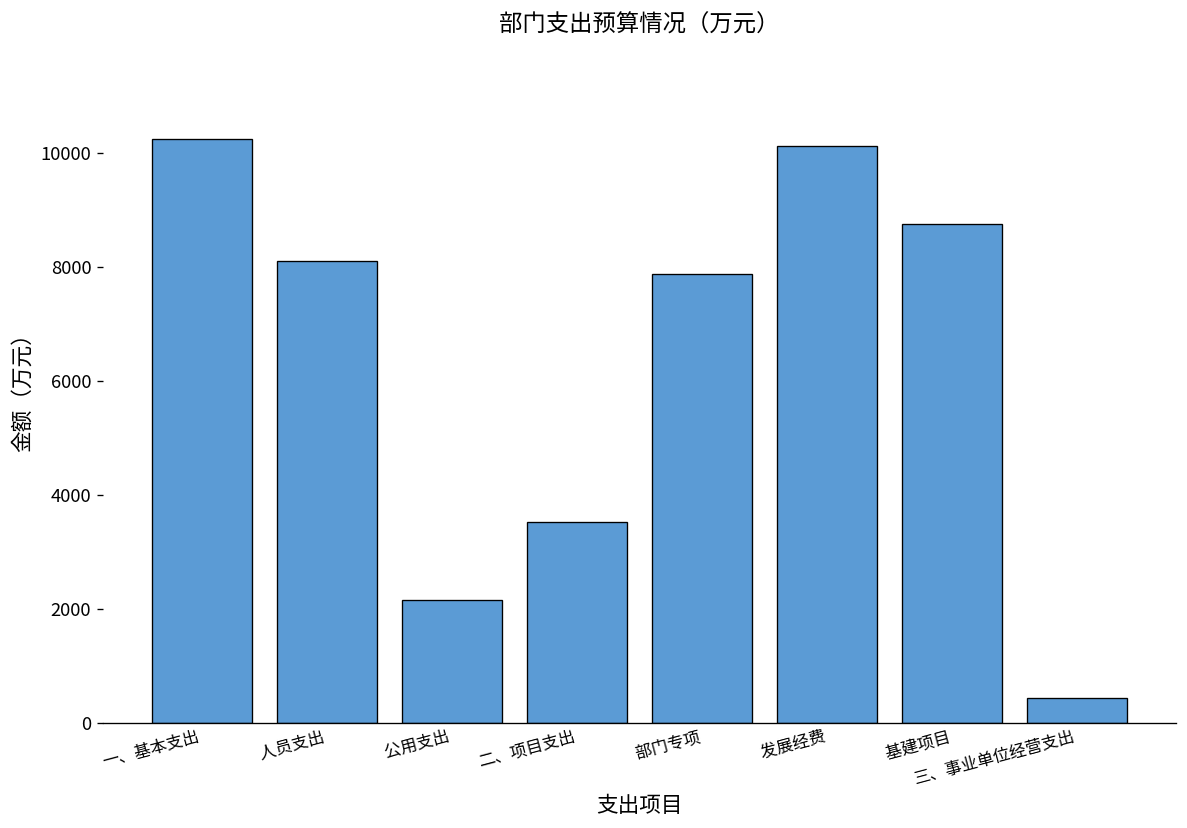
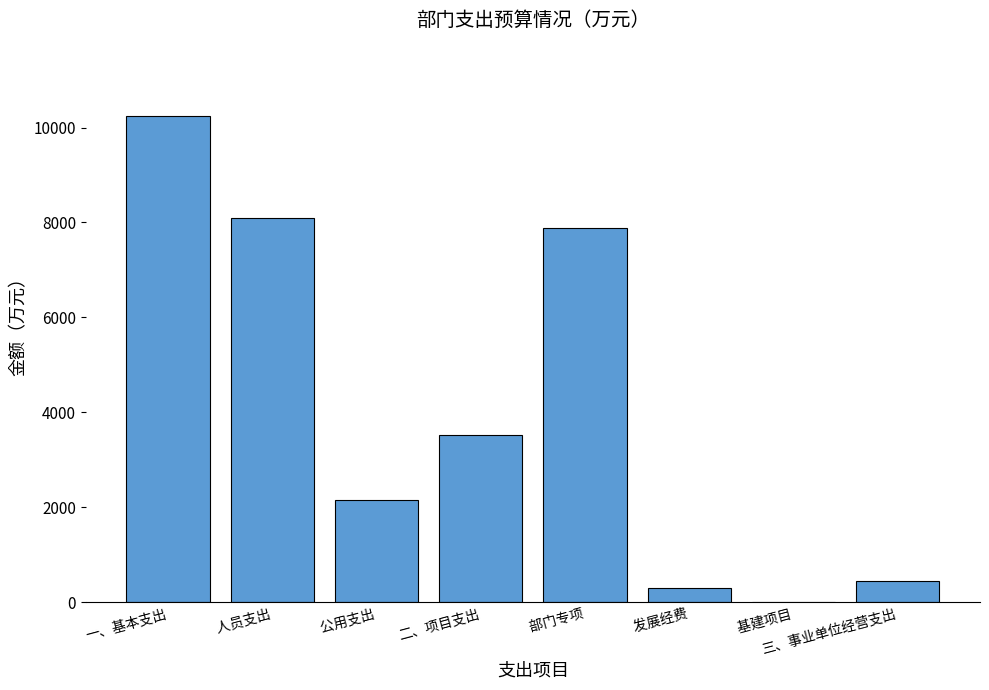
  {
    "一、基本支出": 10300,
    "人员支出": 8100,
    "公用支出": 2200,
    "二、项目支出": 3500,
    "部门专项": 7900,
-   "发展经费": 10100,
-   "基建项目": 8800,
+   "发展经费": 300,
+   "基建项目": 0,
    "三、事业单位经营支出": 400
  }
